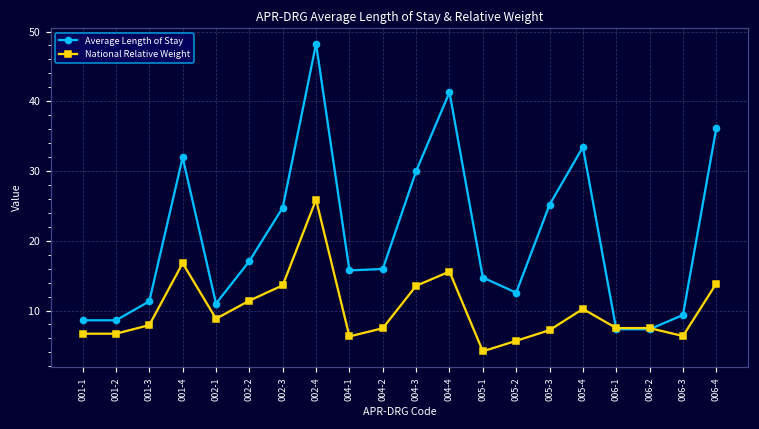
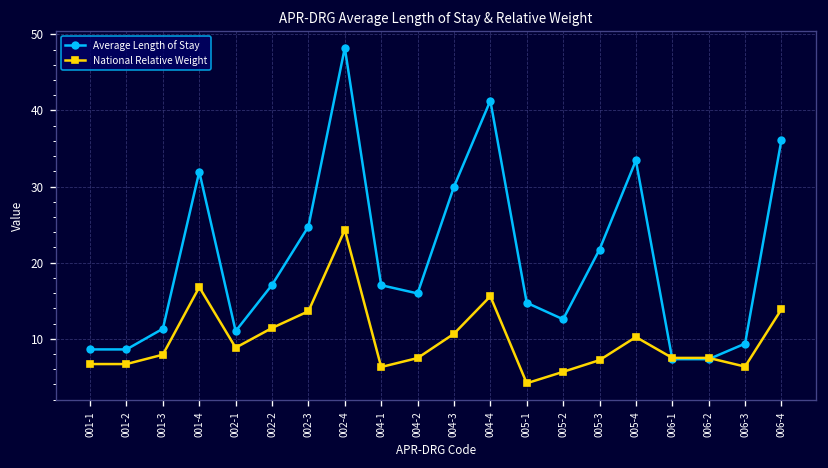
  {
    "Average Length of Stay": {
      "001-1": 9,
      "001-2": 9,
      "001-3": 11,
      "001-4": 32,
      "002-1": 11,
      "002-2": 17,
      "002-3": 25,
      "002-4": 48,
-     "004-1": 16,
+     "004-1": 17,
      "004-2": 16,
      "004-3": 30,
      "004-4": 41,
      "005-1": 15,
      "005-2": 13,
-     "005-3": 25,
+     "005-3": 22,
      "005-4": 33,
      "006-3": 9,
      "006-4": 36
    },
    "National Relative Weight": {
      "001-1": 7,
      "001-2": 7,
      "001-3": 8,
      "001-4": 17,
      "002-1": 9,
      "002-2": 11,
      "002-3": 14,
-     "002-4": 26,
+     "002-4": 24,
      "004-1": 6,
      "004-2": 7,
-     "004-3": 14,
+     "004-3": 11,
      "004-4": 16,
      "005-1": 4,
      "005-2": 6,
      "005-3": 7,
      "005-4": 10,
      "006-3": 6,
      "006-4": 14
    }
  }
